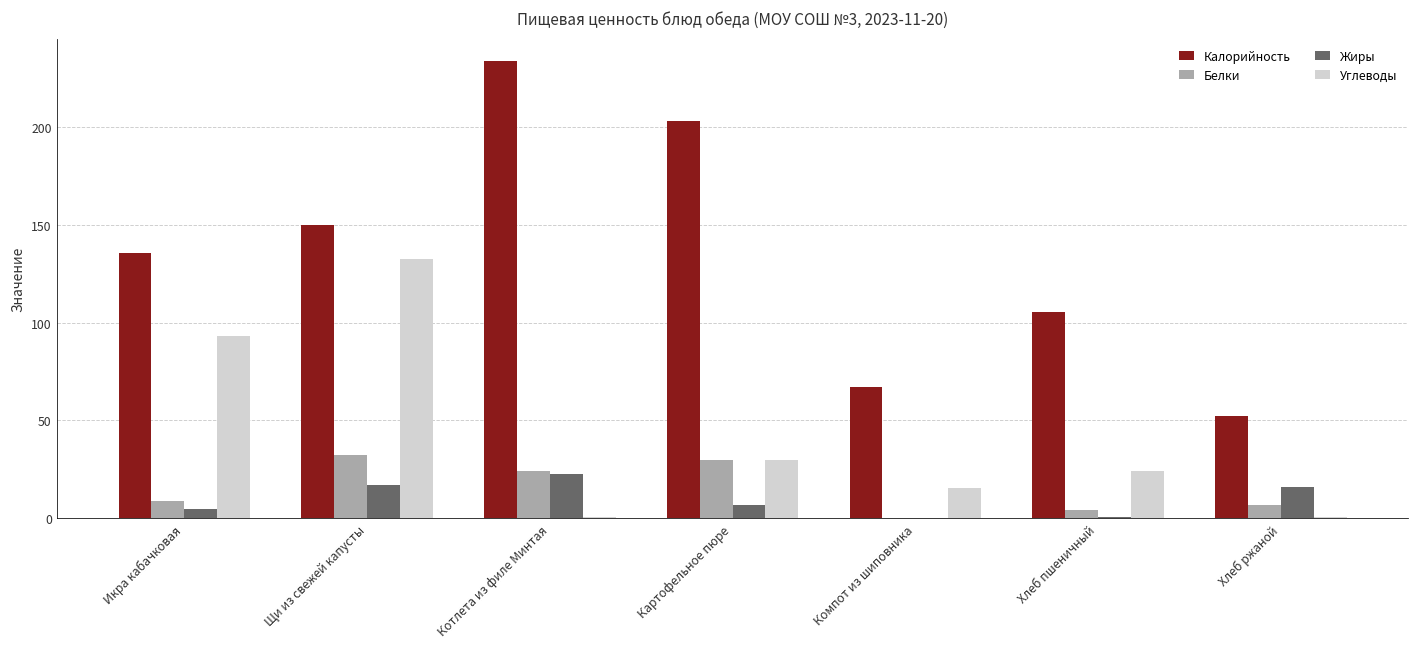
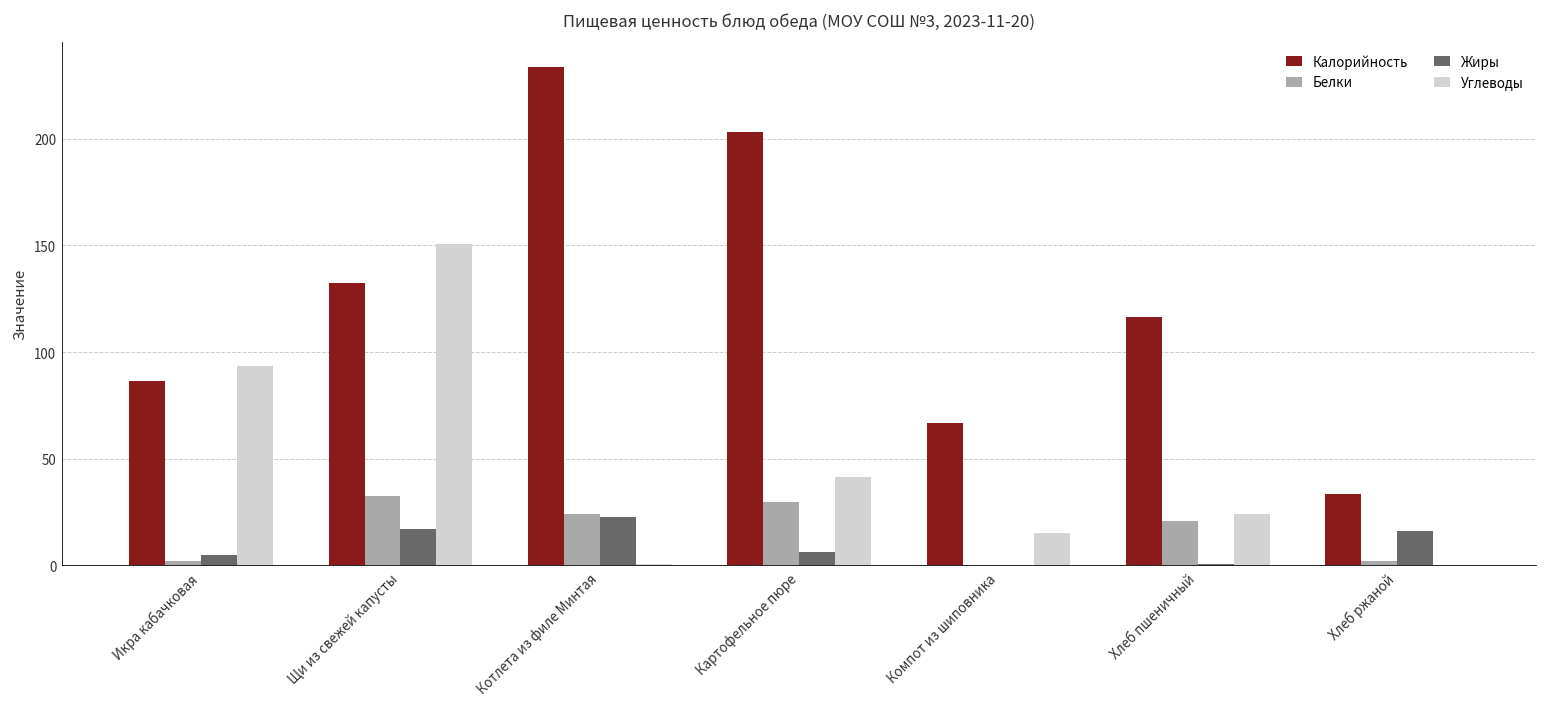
  {
    "Калорийность": {
-     "Икра кабачковая": 136,
-     "Щи из свежей капусты": 150,
+     "Икра кабачковая": 86,
+     "Щи из свежей капусты": 133,
      "Котлета из филе Минтая": 234,
      "Картофельное пюре": 203,
      "Компот из шиповника": 67,
-     "Хлеб пшеничный": 105,
-     "Хлеб ржаной": 52
+     "Хлеб пшеничный": 117,
+     "Хлеб ржаной": 34
    },
    "Белки": {
-     "Икра кабачковая": 9,
+     "Икра кабачковая": 2,
      "Щи из свежей капусты": 32,
      "Котлета из филе Минтая": 24,
      "Картофельное пюре": 30,
-     "Хлеб пшеничный": 4,
-     "Хлеб ржаной": 7
+     "Хлеб пшеничный": 21,
+     "Хлеб ржаной": 2
    },
    "Жиры": {
      "Икра кабачковая": 5,
      "Щи из свежей капусты": 17,
      "Котлета из филе Минтая": 22,
      "Картофельное пюре": 7,
      "Хлеб ржаной": 16
    },
    "Углеводы": {
      "Икра кабачковая": 93,
-     "Щи из свежей капусты": 133,
-     "Картофельное пюре": 30,
+     "Щи из свежей капусты": 151,
+     "Картофельное пюре": 42,
      "Компот из шиповника": 15,
      "Хлеб пшеничный": 24
    }
  }
